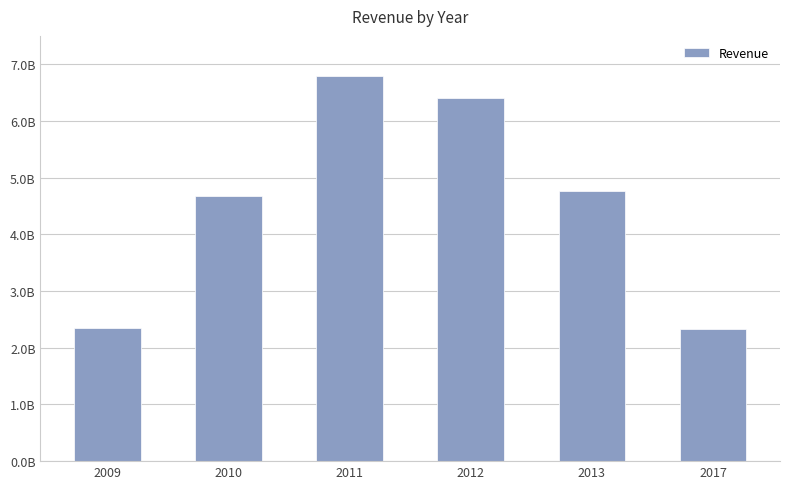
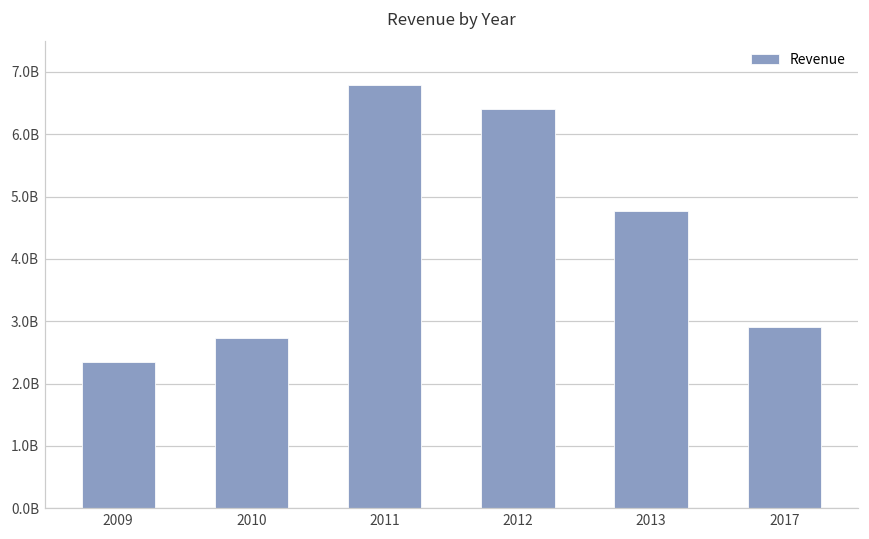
  {
    "2009": 2300000000,
-   "2010": 4700000000,
+   "2010": 2700000000,
    "2011": 6800000000,
    "2012": 6400000000,
    "2013": 4800000000,
-   "2017": 2300000000
+   "2017": 2900000000
  }
